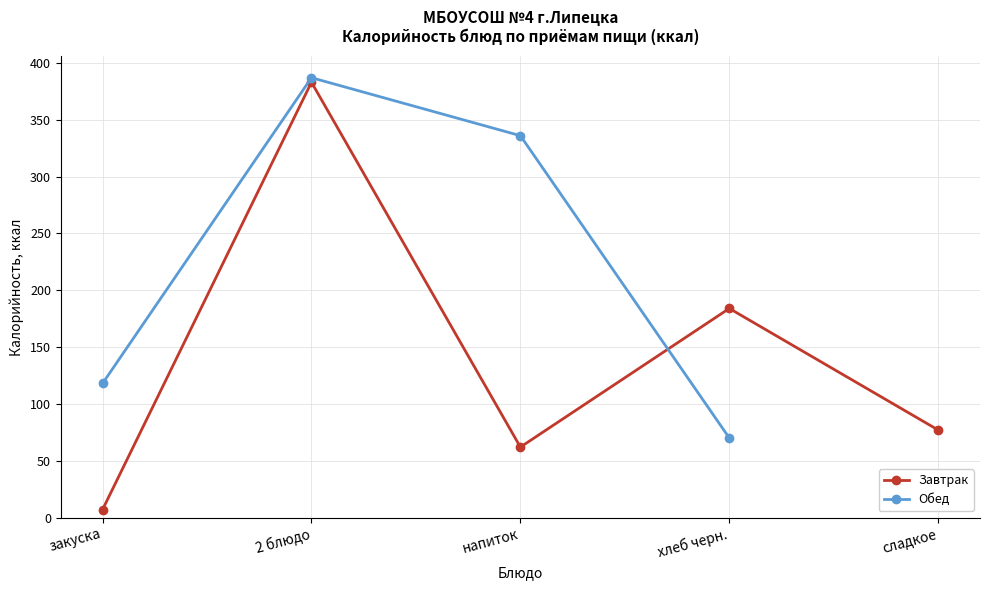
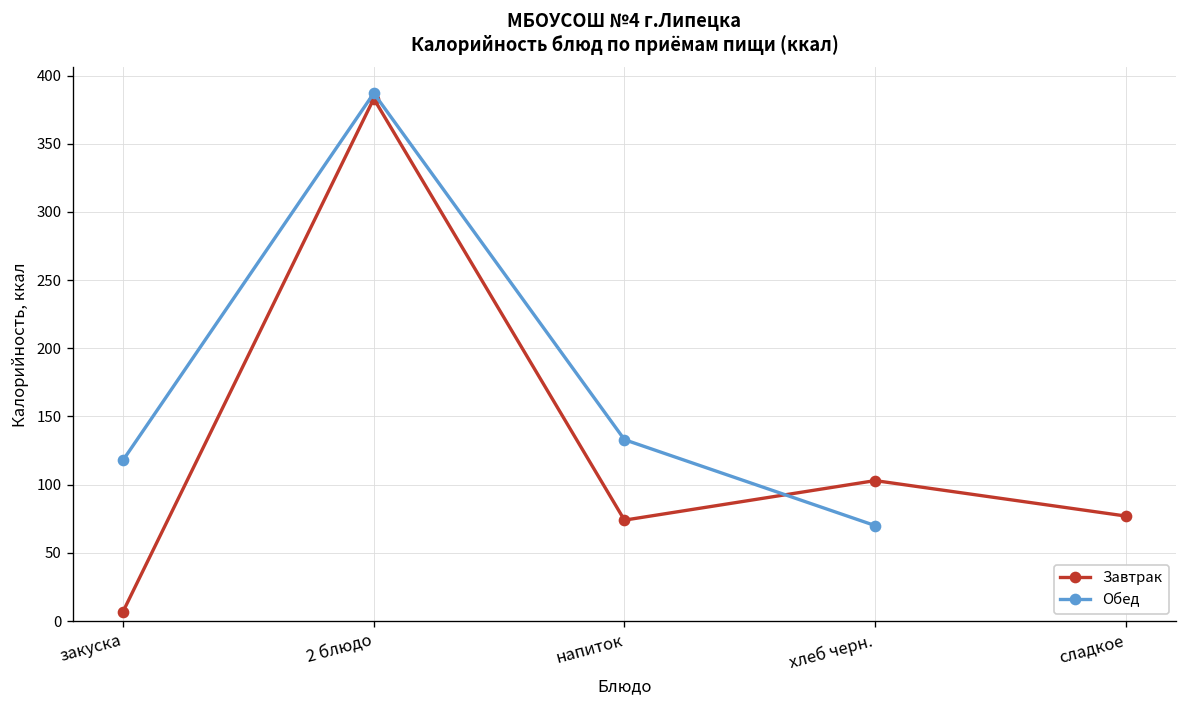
  {
    "Завтрак": {
      "закуска": 7,
      "2 блюдо": 383,
-     "напиток": 62,
-     "хлеб черн.": 184,
+     "напиток": 74,
+     "хлеб черн.": 103,
      "сладкое": 77
    },
    "Обед": {
      "закуска": 118,
      "2 блюдо": 387,
-     "напиток": 336,
+     "напиток": 133,
      "хлеб черн.": 70
    }
  }
